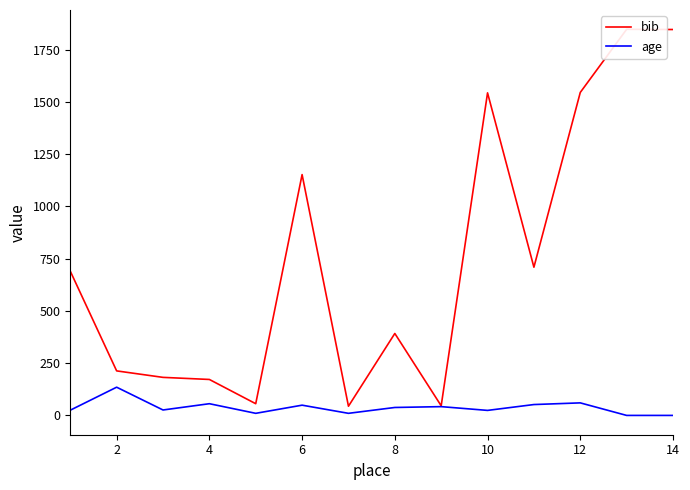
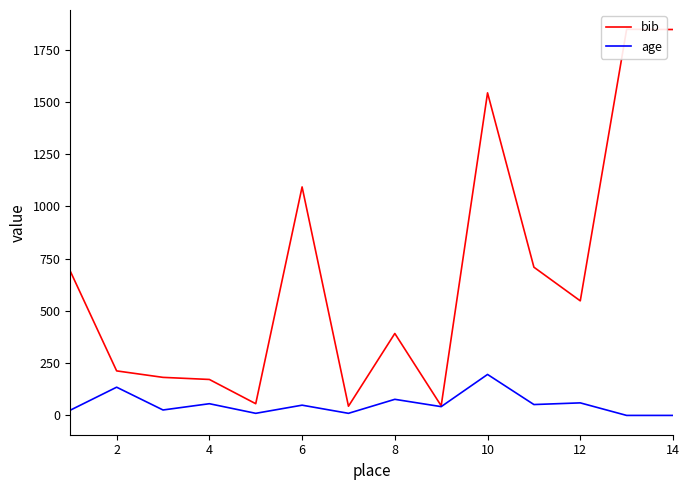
  {
    "bib": {
      "2": 210,
      "4": 170,
-     "6": 1150,
+     "6": 1090,
      "8": 390,
      "10": 1540,
-     "12": 1550,
+     "12": 550,
      "14": 1850
    },
    "age": {
      "2": 140,
      "4": 60,
      "6": 50,
-     "8": 40,
-     "10": 20,
+     "8": 80,
+     "10": 200,
      "12": 60,
      "14": 0
    }
  }
